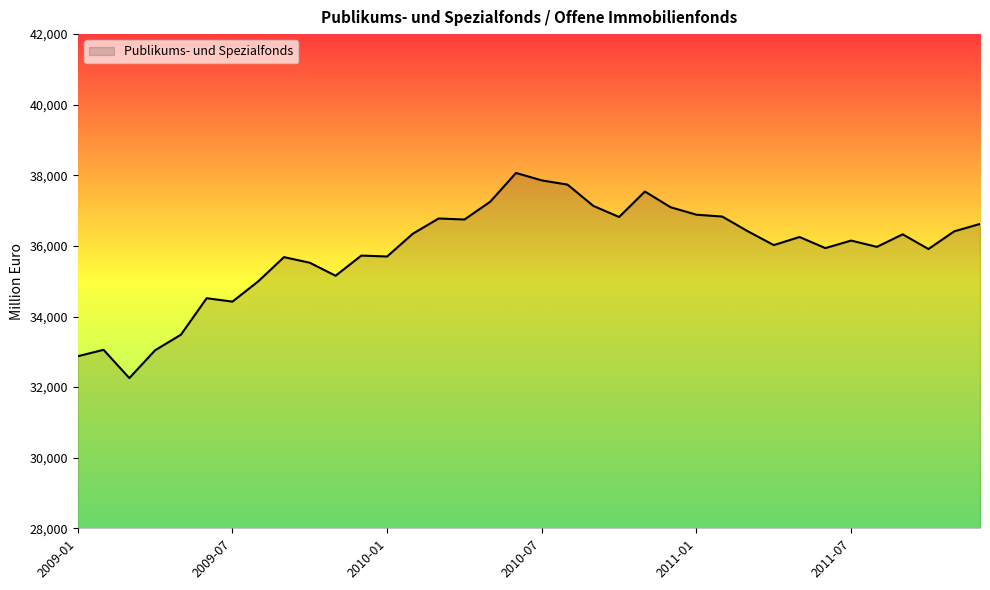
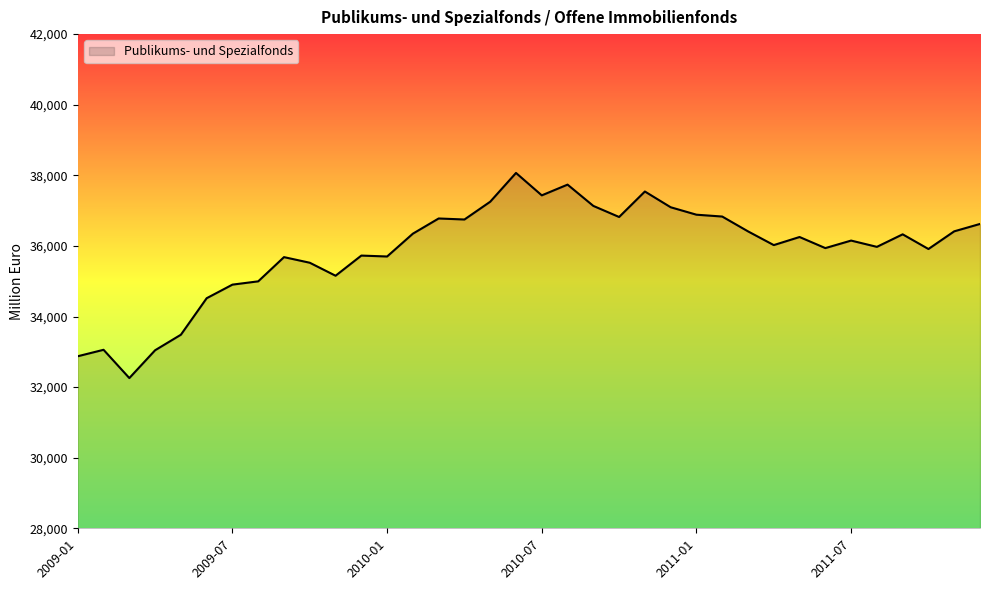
  {
    "2009-01": "32,900",
-   "2009-07": "34,400",
+   "2009-07": "34,900",
    "2010-01": "35,700",
-   "2010-07": "37,900",
+   "2010-07": "37,400",
    "2011-01": "36,900",
    "2011-07": "36,200"
  }
